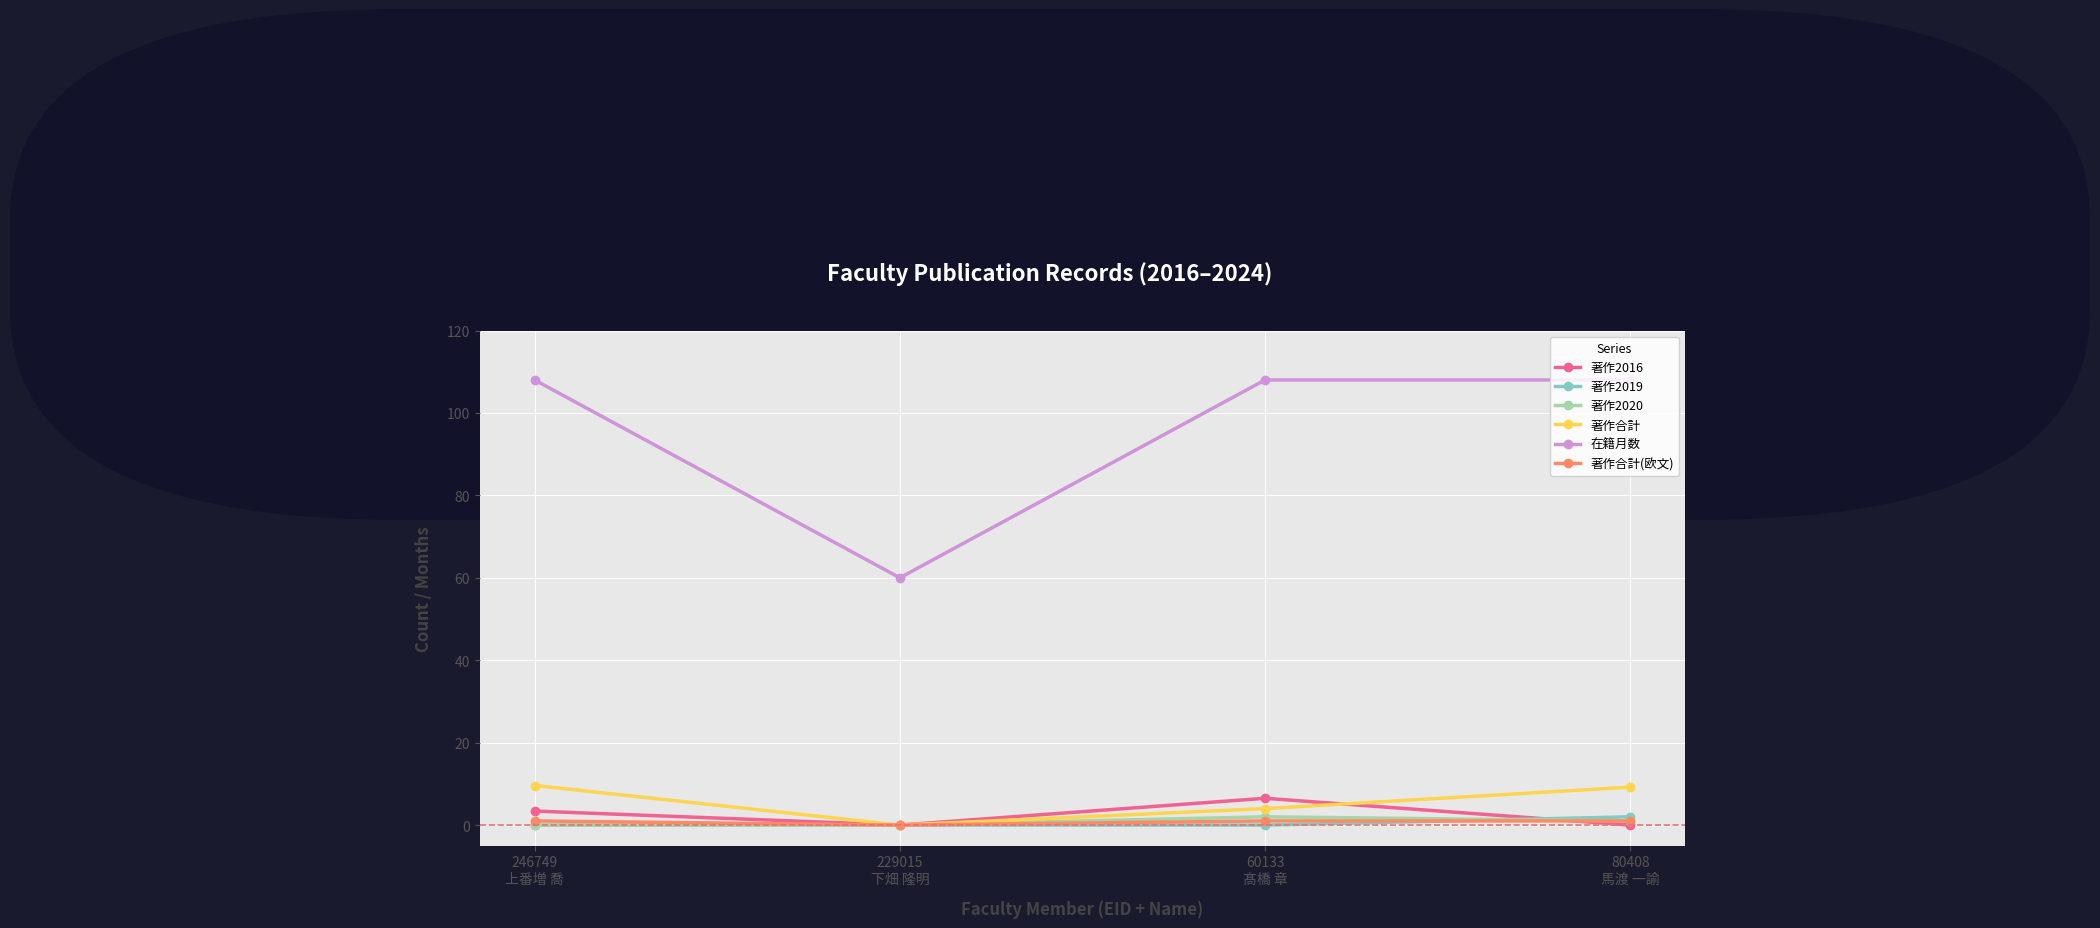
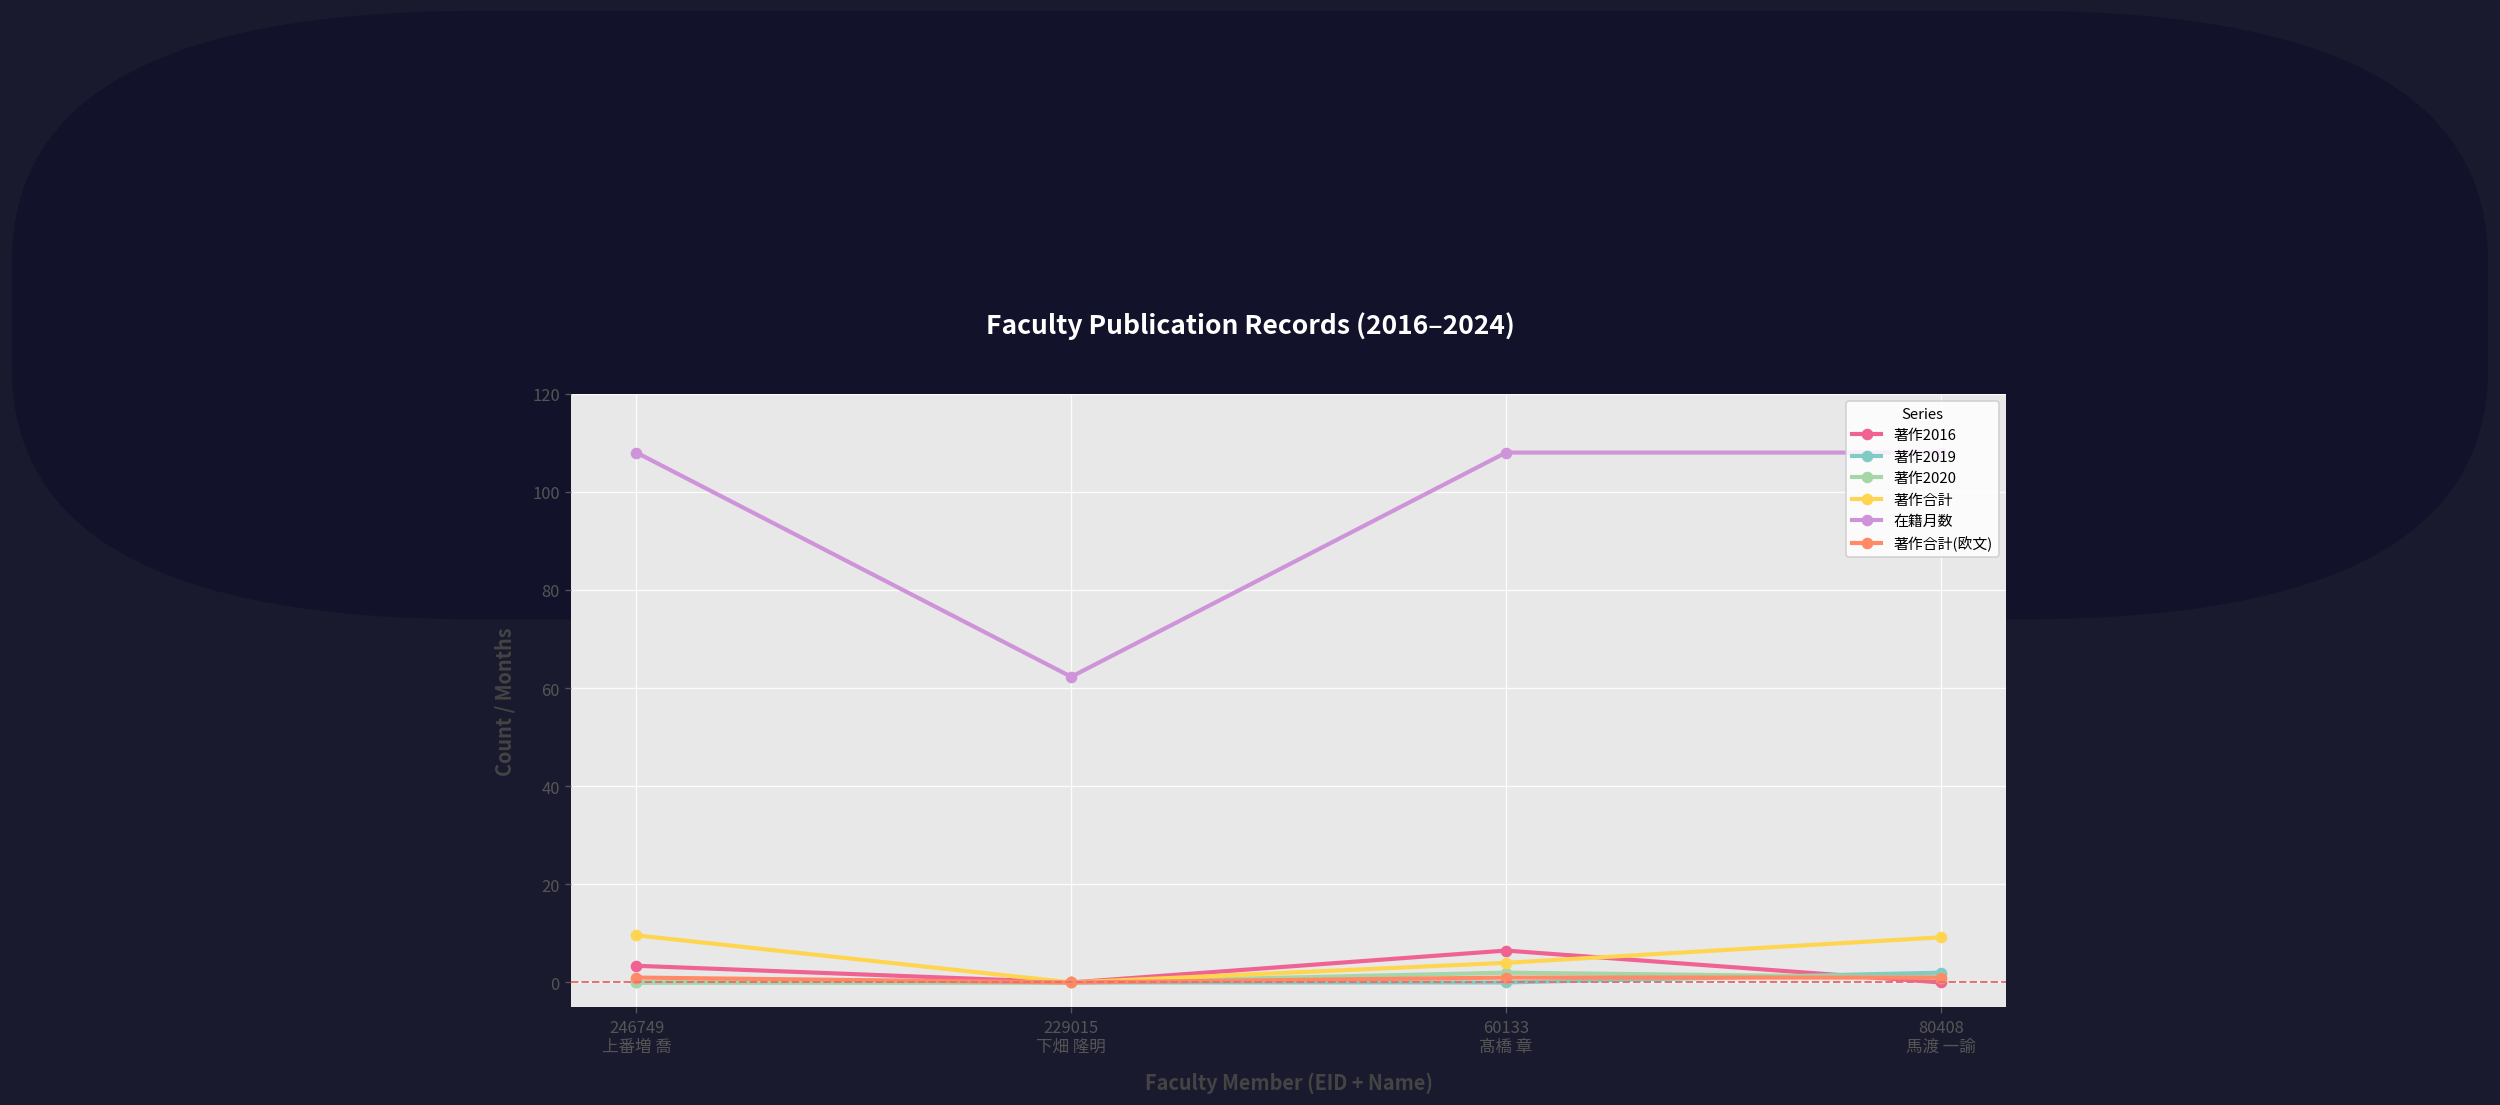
  {
    "著作2016": {
      "246749 上番増 喬": 3,
      "60133 髙橋 章": 7,
      "80408 馬渡 一諭": 0
    },
    "著作合計": {
      "246749 上番増 喬": 10,
      "60133 髙橋 章": 4,
      "80408 馬渡 一諭": 9
    },
    "在籍月数": {
      "246749 上番増 喬": 108,
-     "229015 下畑 隆明": 60,
+     "229015 下畑 隆明": 62,
      "60133 髙橋 章": 108
    },
    "著作合計(欧文)": {
      "246749 上番増 喬": 1,
      "60133 髙橋 章": 1
    }
  }
